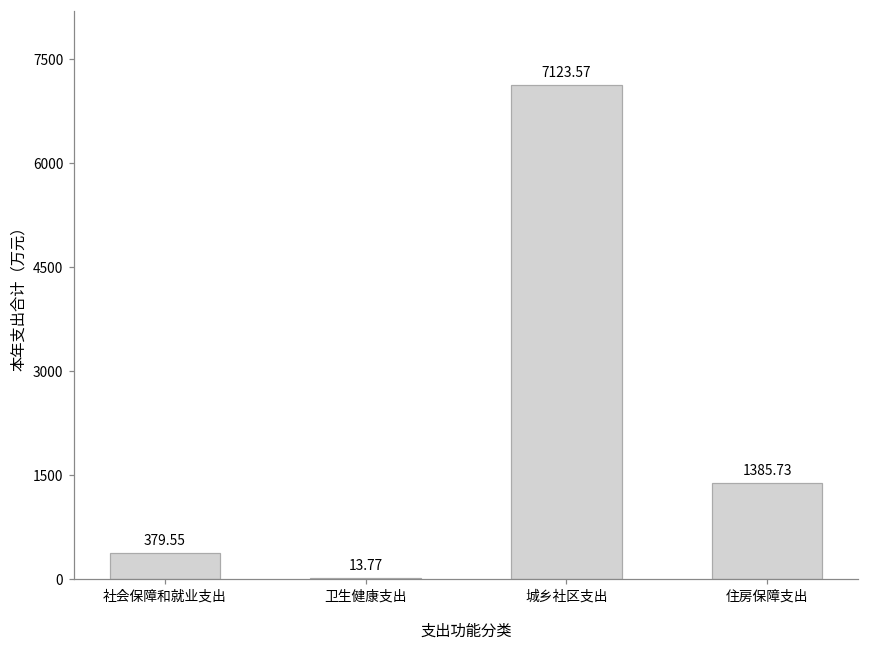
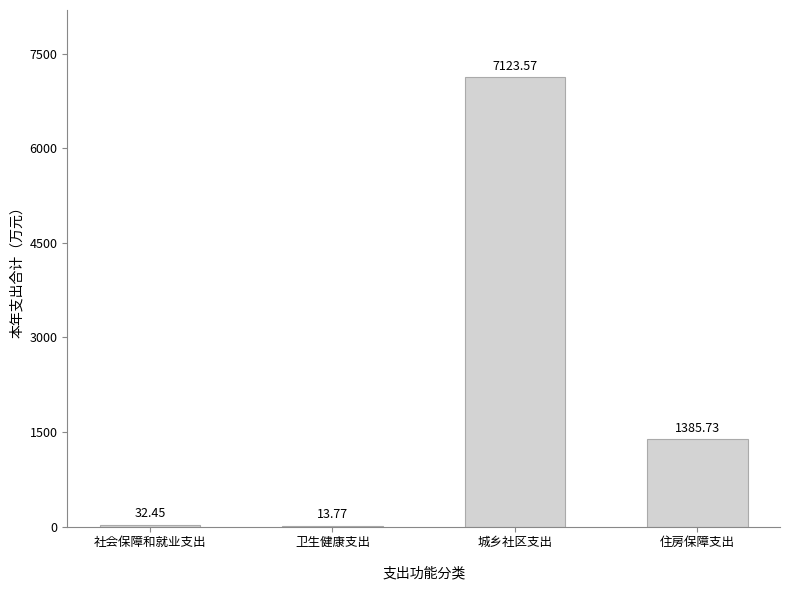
  {
-   "社会保障和就业支出": 379.55,
+   "社会保障和就业支出": 32.45,
    "卫生健康支出": 13.77,
    "城乡社区支出": 7123.57,
    "住房保障支出": 1385.73
  }
